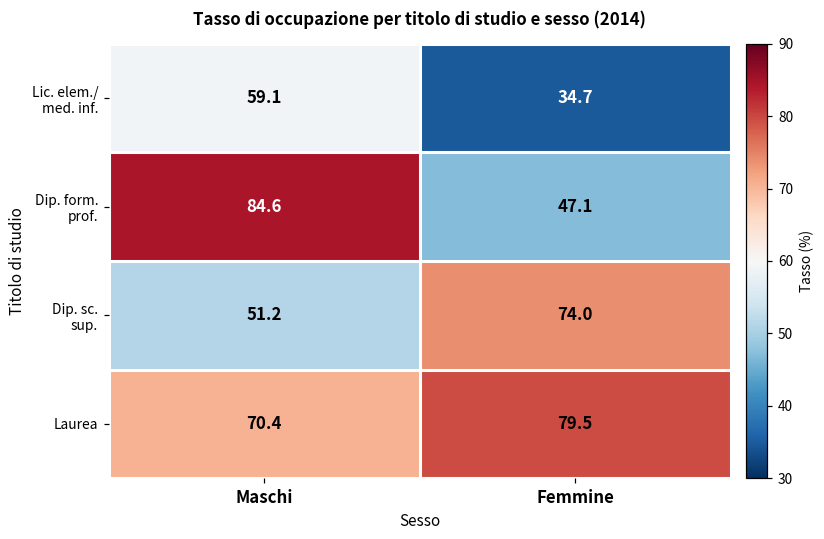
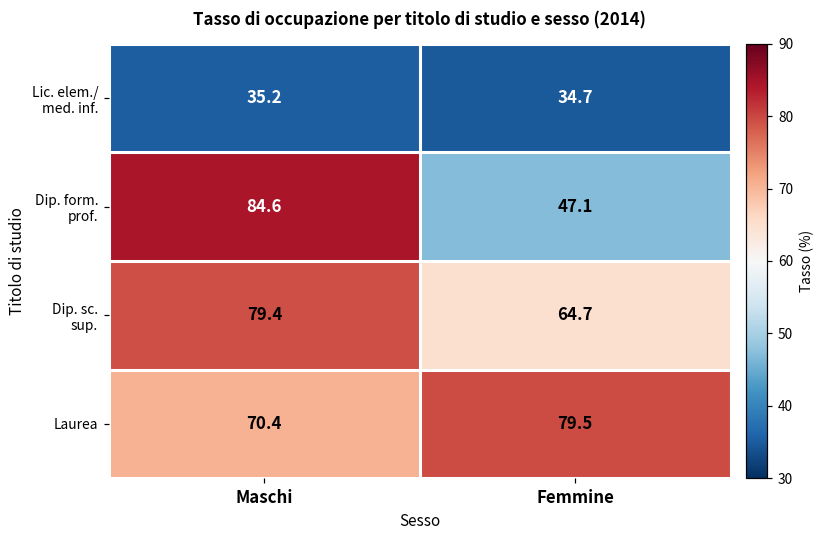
  {
    "Lic. elem./ med. inf.": {
-     "Maschi": 59.1,
+     "Maschi": 35.2,
      "Femmine": 34.7
    },
    "Dip. form. prof.": {
      "Maschi": 84.6,
      "Femmine": 47.1
    },
    "Dip. sc. sup.": {
-     "Maschi": 51.2,
-     "Femmine": 74.0
+     "Maschi": 79.4,
+     "Femmine": 64.7
    },
    "Laurea": {
      "Maschi": 70.4,
      "Femmine": 79.5
    }
  }
